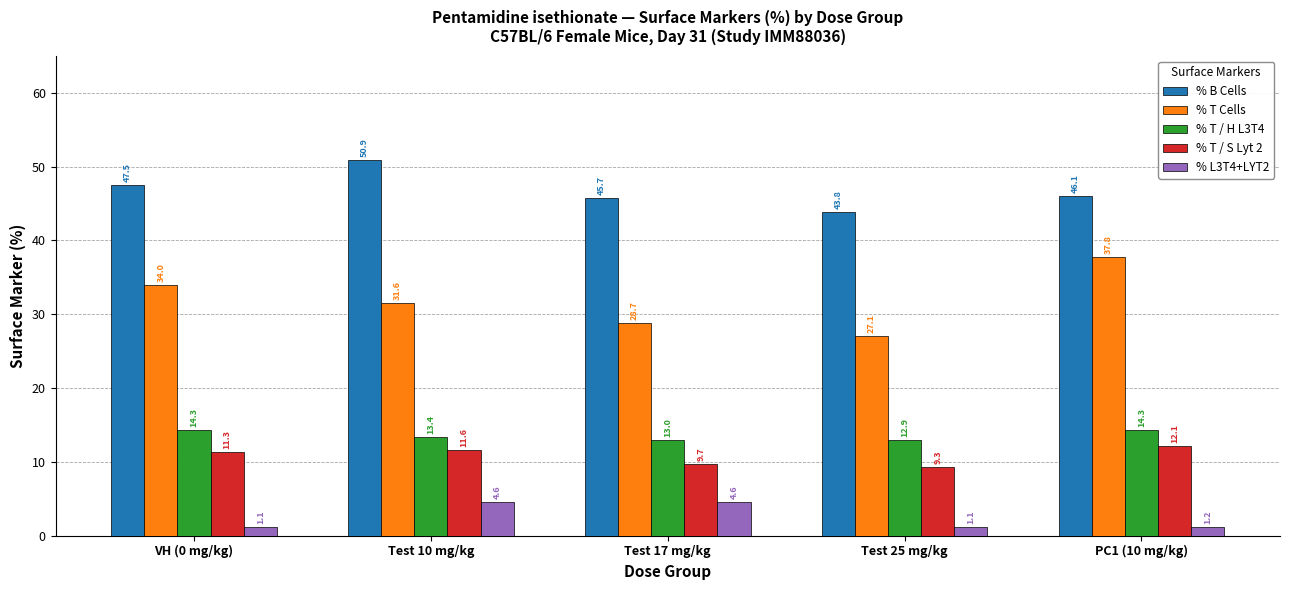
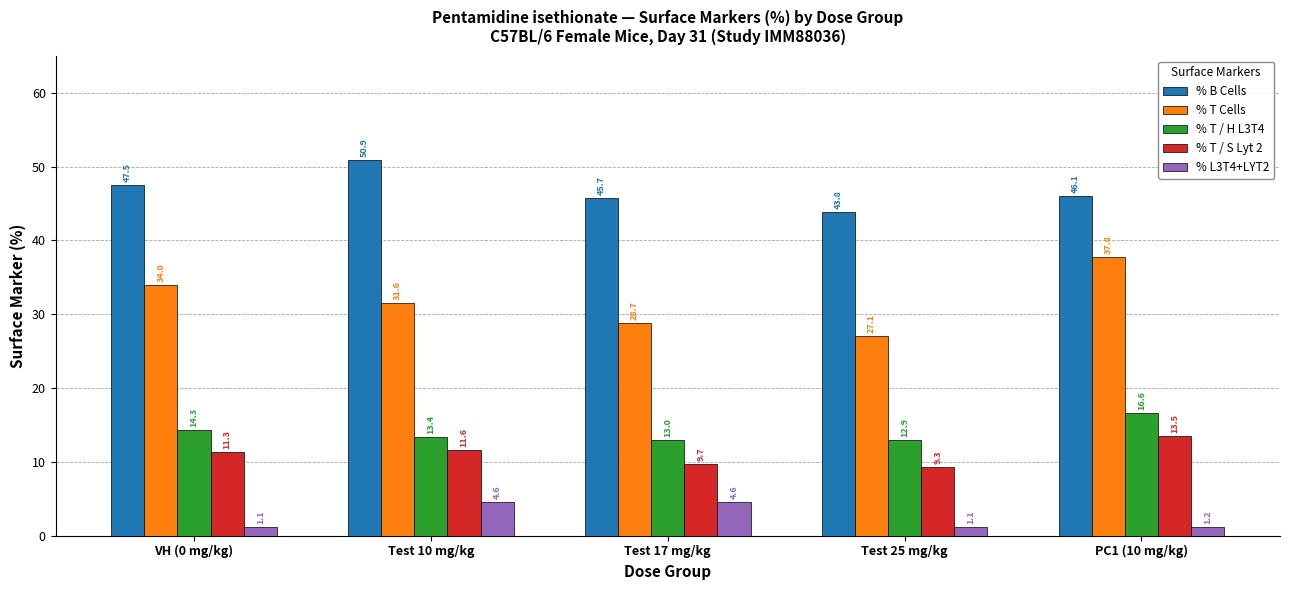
  {
    "% B Cells": {
      "VH (0 mg/kg)": 47.5,
      "Test 10 mg/kg": 50.9,
      "Test 17 mg/kg": 45.7,
      "Test 25 mg/kg": 43.8,
      "PC1 (10 mg/kg)": 46.1
    },
    "% T Cells": {
      "VH (0 mg/kg)": 34.0,
      "Test 10 mg/kg": 31.6,
      "Test 17 mg/kg": 28.7,
      "Test 25 mg/kg": 27.1,
      "PC1 (10 mg/kg)": 37.8
    },
    "% T / H L3T4": {
      "VH (0 mg/kg)": 14.3,
      "Test 10 mg/kg": 13.4,
      "Test 17 mg/kg": 13.0,
      "Test 25 mg/kg": 12.9,
-     "PC1 (10 mg/kg)": 14.3
+     "PC1 (10 mg/kg)": 16.6
    },
    "% T / S Lyt 2": {
      "VH (0 mg/kg)": 11.3,
      "Test 10 mg/kg": 11.6,
      "Test 17 mg/kg": 9.7,
      "Test 25 mg/kg": 9.3,
-     "PC1 (10 mg/kg)": 12.1
+     "PC1 (10 mg/kg)": 13.5
    },
    "% L3T4+LYT2": {
      "VH (0 mg/kg)": 1.1,
      "Test 10 mg/kg": 4.6,
      "Test 17 mg/kg": 4.6,
      "Test 25 mg/kg": 1.1,
      "PC1 (10 mg/kg)": 1.2
    }
  }
